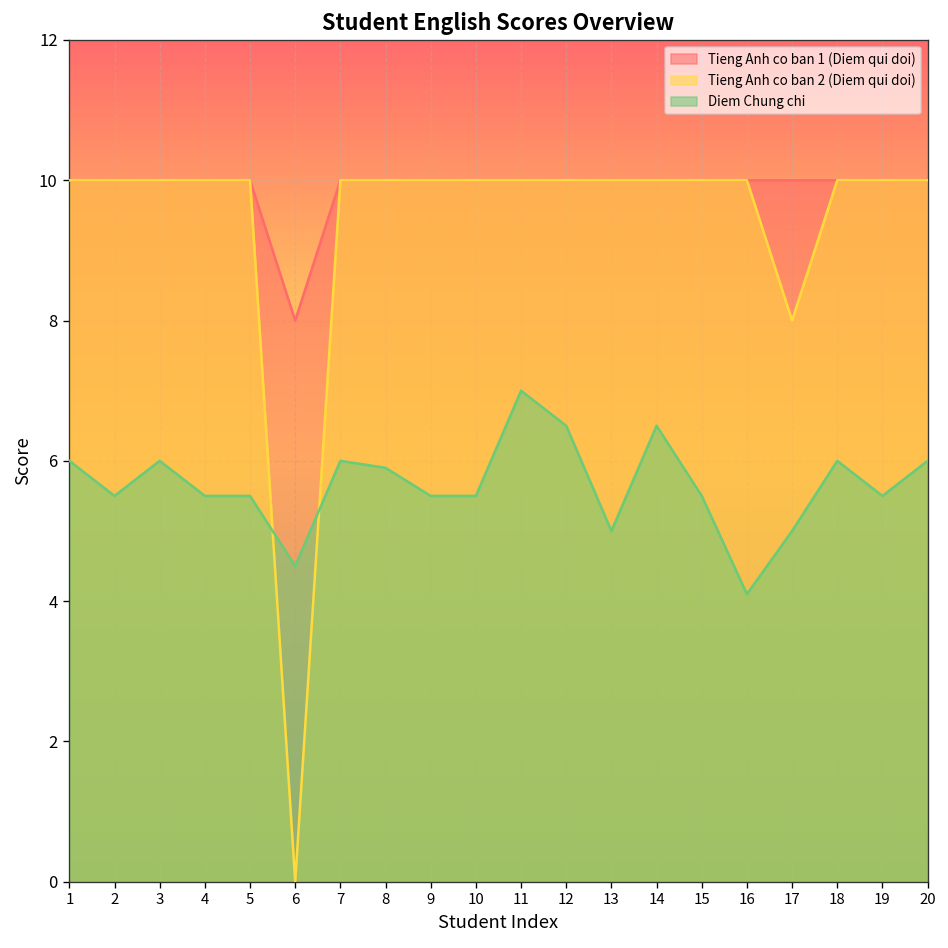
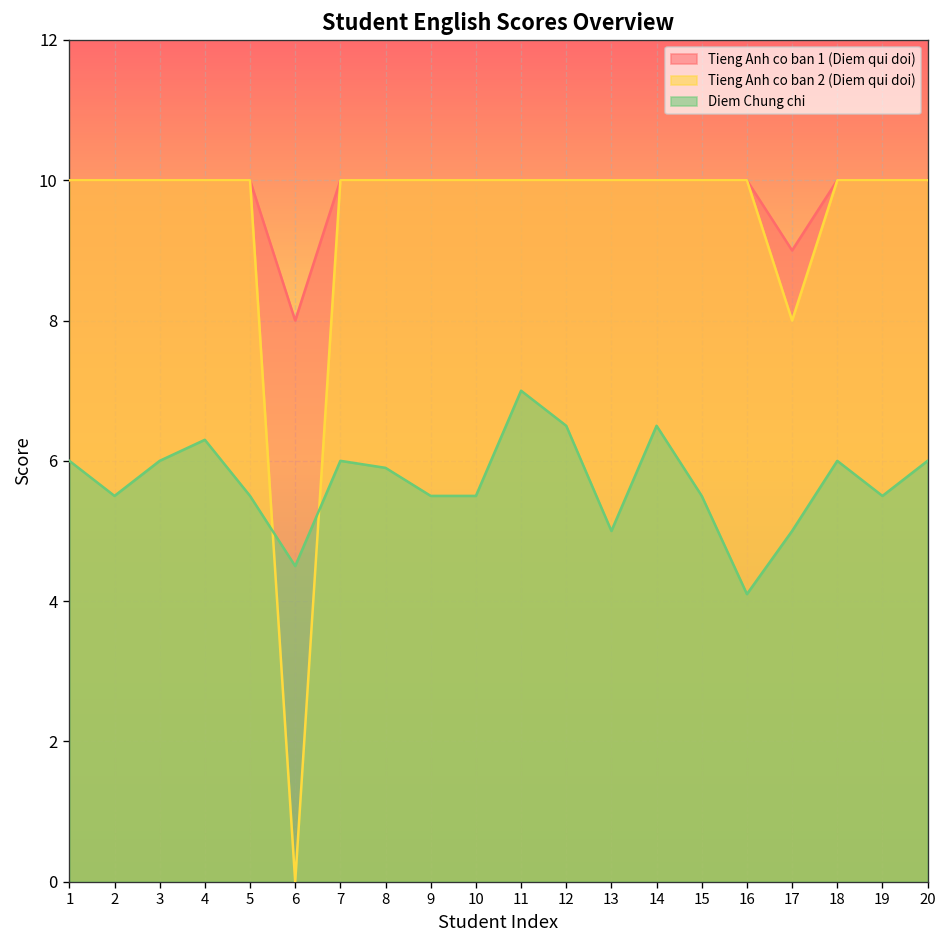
  {
    "Tieng Anh co ban 1 (Diem qui doi)": {
      "6": 8,
-     "17": 10
+     "17": 9
    },
    "Tieng Anh co ban 2 (Diem qui doi)": {
      "6": 0.0,
      "17": 8.0
    },
    "Diem Chung chi": {
      "1": 6.0,
      "2": 5.5,
      "3": 6.0,
-     "4": 5.5,
+     "4": 6.3,
      "5": 5.5,
      "6": 4.5,
      "7": 6.0,
      "8": 5.9,
      "9": 5.5,
      "10": 5.5,
      "11": 7.0,
      "12": 6.5,
      "13": 5.0,
      "14": 6.5,
      "15": 5.5,
      "16": 4.1,
      "17": 5.0,
      "18": 6.0,
      "19": 5.5,
      "20": 6.0
    }
  }
